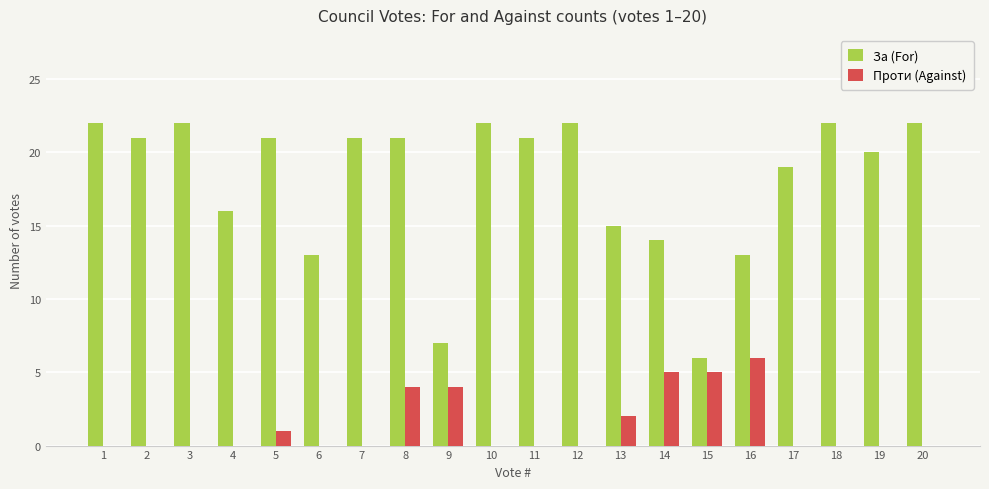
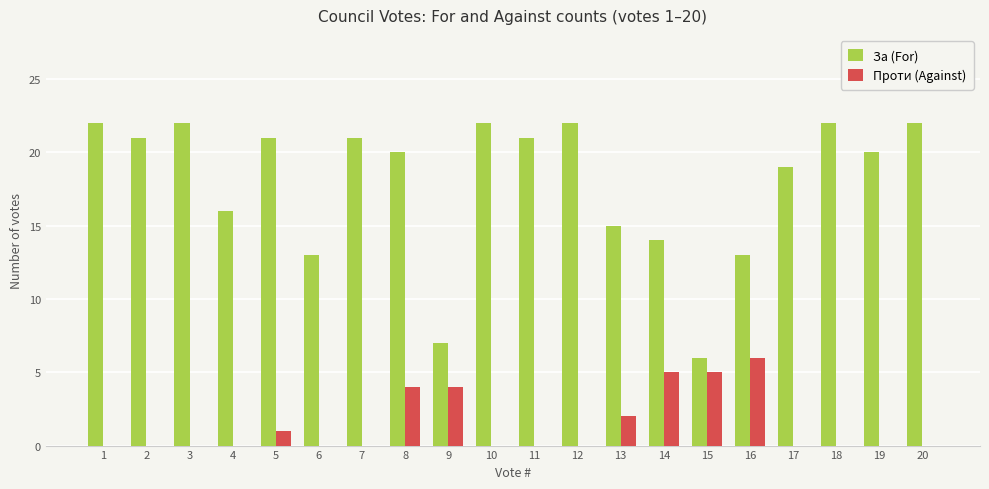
  {
    "За (For)": {
      "1": 22,
      "2": 21,
      "3": 22,
      "4": 16,
      "5": 21,
      "6": 13,
      "7": 21,
-     "8": 21,
+     "8": 20,
      "9": 7,
      "10": 22,
      "11": 21,
      "12": 22,
      "13": 15,
      "14": 14,
      "15": 6,
      "16": 13,
      "17": 19,
      "18": 22,
      "19": 20,
      "20": 22
    },
    "Проти (Against)": {
      "1": 0,
      "2": 0,
      "3": 0,
      "4": 0,
      "5": 1,
      "6": 0,
      "7": 0,
      "8": 4,
      "9": 4,
      "10": 0,
      "11": 0,
      "12": 0,
      "13": 2,
      "14": 5,
      "15": 5,
      "16": 6,
      "17": 0,
      "18": 0,
      "19": 0,
      "20": 0
    }
  }
